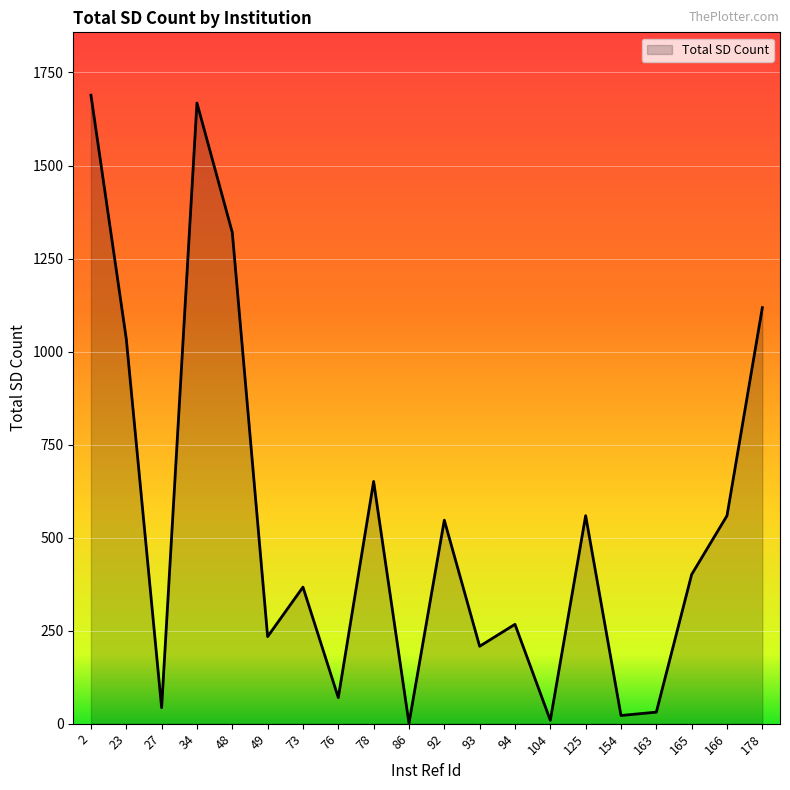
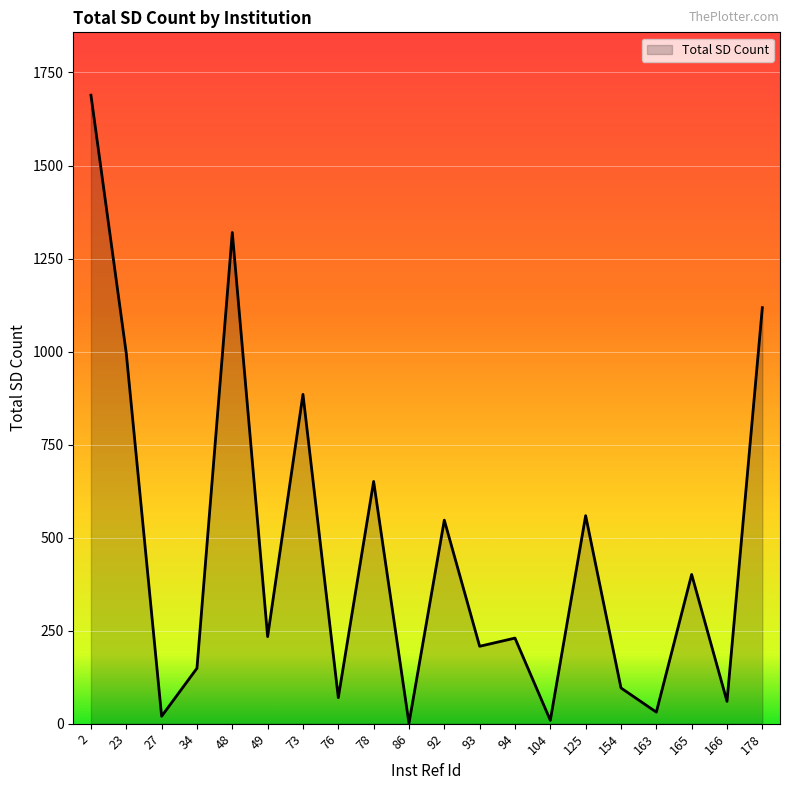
  {
    "2": 1690,
-   "23": 1030,
-   "27": 40,
-   "34": 1670,
+   "23": 1000,
+   "27": 20,
+   "34": 150,
    "48": 1320,
    "49": 230,
-   "73": 370,
+   "73": 890,
    "76": 70,
    "78": 650,
    "86": 0,
    "92": 550,
    "93": 210,
-   "94": 270,
+   "94": 230,
    "104": 10,
    "125": 560,
-   "154": 20,
+   "154": 100,
    "163": 30,
    "165": 400,
-   "166": 560,
+   "166": 60,
    "178": 1120
  }
